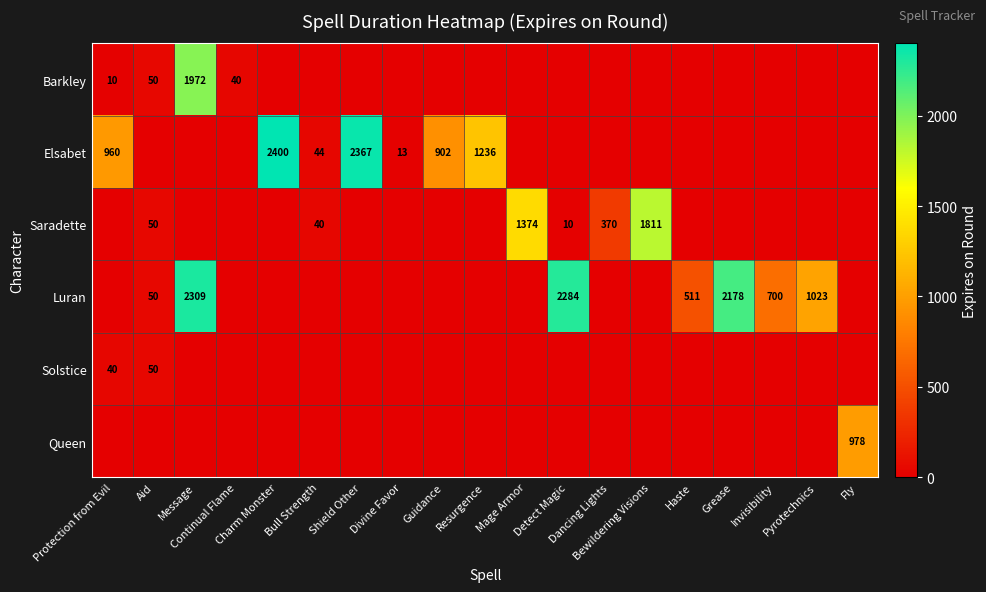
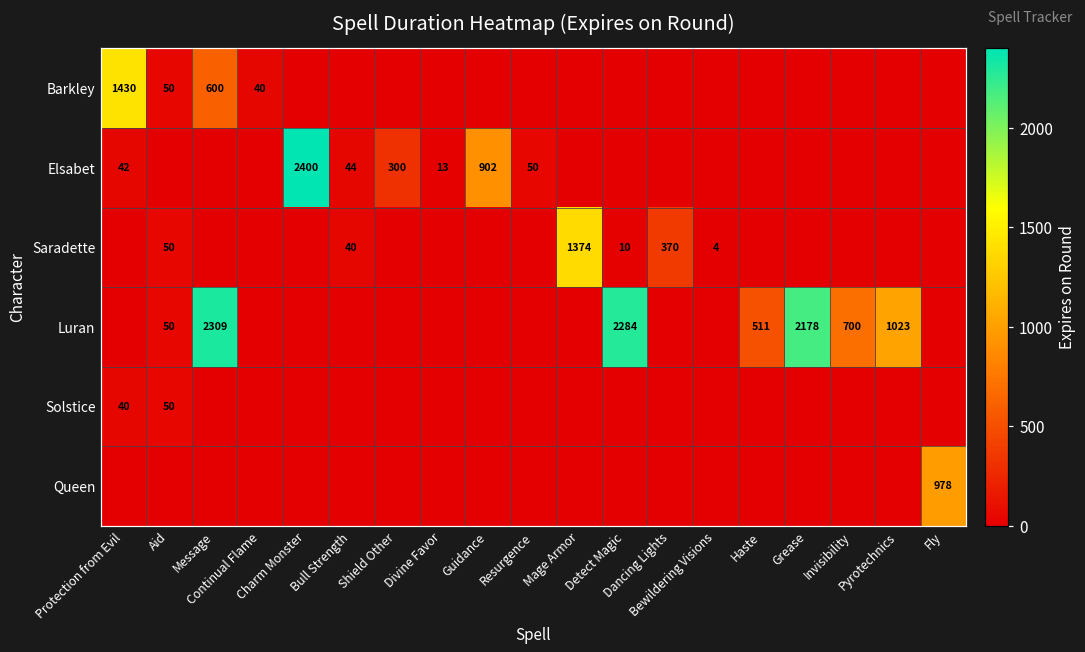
  {
    "Barkley": {
-     "Protection from Evil": 10,
+     "Protection from Evil": 1430,
      "Aid": 50,
-     "Message": 1972,
+     "Message": 600,
      "Continual Flame": 40
    },
    "Elsabet": {
-     "Protection from Evil": 960,
+     "Protection from Evil": 42,
      "Charm Monster": 2400,
      "Bull Strength": 44,
-     "Shield Other": 2367,
+     "Shield Other": 300,
      "Divine Favor": 13,
      "Guidance": 902,
-     "Resurgence": 1236
+     "Resurgence": 50
    },
    "Saradette": {
      "Aid": 50,
      "Bull Strength": 40,
      "Mage Armor": 1374,
      "Detect Magic": 10,
      "Dancing Lights": 370,
-     "Bewildering Visions": 1811
+     "Bewildering Visions": 4
    },
    "Luran": {
      "Aid": 50,
      "Message": 2309,
      "Detect Magic": 2284,
      "Haste": 511,
      "Grease": 2178,
      "Invisibility": 700,
      "Pyrotechnics": 1023
    },
    "Solstice": {
      "Protection from Evil": 40,
      "Aid": 50
    },
    "Queen": {
      "Fly": 978
    }
  }
